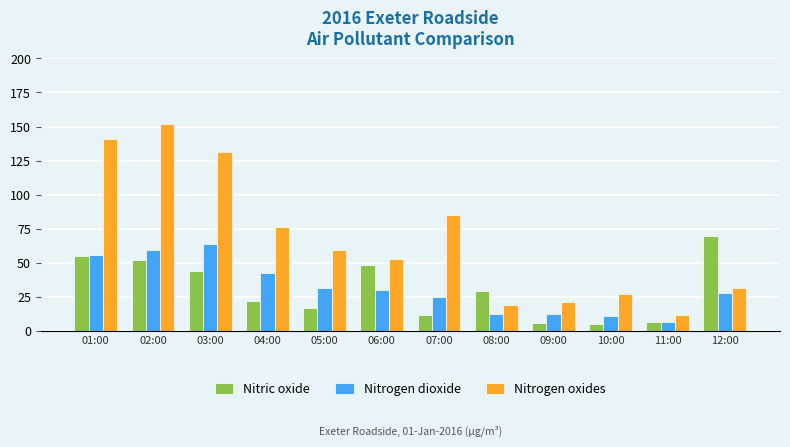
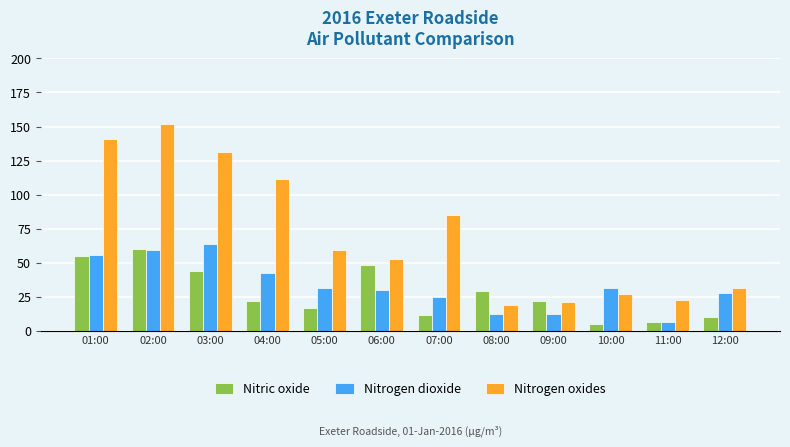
  {
    "Nitric oxide": {
      "01:00": 55,
-     "02:00": 52,
+     "02:00": 60,
      "03:00": 44,
      "04:00": 22,
      "05:00": 17,
      "06:00": 48,
      "07:00": 12,
      "08:00": 29,
-     "09:00": 6,
+     "09:00": 22,
      "10:00": 5,
      "11:00": 6,
-     "12:00": 70
+     "12:00": 10
    },
    "Nitrogen dioxide": {
      "01:00": 56,
      "02:00": 60,
      "03:00": 64,
      "04:00": 43,
      "05:00": 31,
      "06:00": 30,
      "07:00": 25,
      "08:00": 13,
      "09:00": 13,
-     "10:00": 11,
+     "10:00": 31,
      "11:00": 7,
      "12:00": 28
    },
    "Nitrogen oxides": {
      "01:00": 141,
      "02:00": 152,
      "03:00": 131,
-     "04:00": 77,
+     "04:00": 111,
      "05:00": 59,
      "06:00": 53,
      "07:00": 85,
      "08:00": 19,
      "09:00": 22,
      "10:00": 27,
-     "11:00": 12,
+     "11:00": 23,
      "12:00": 31
    }
  }
